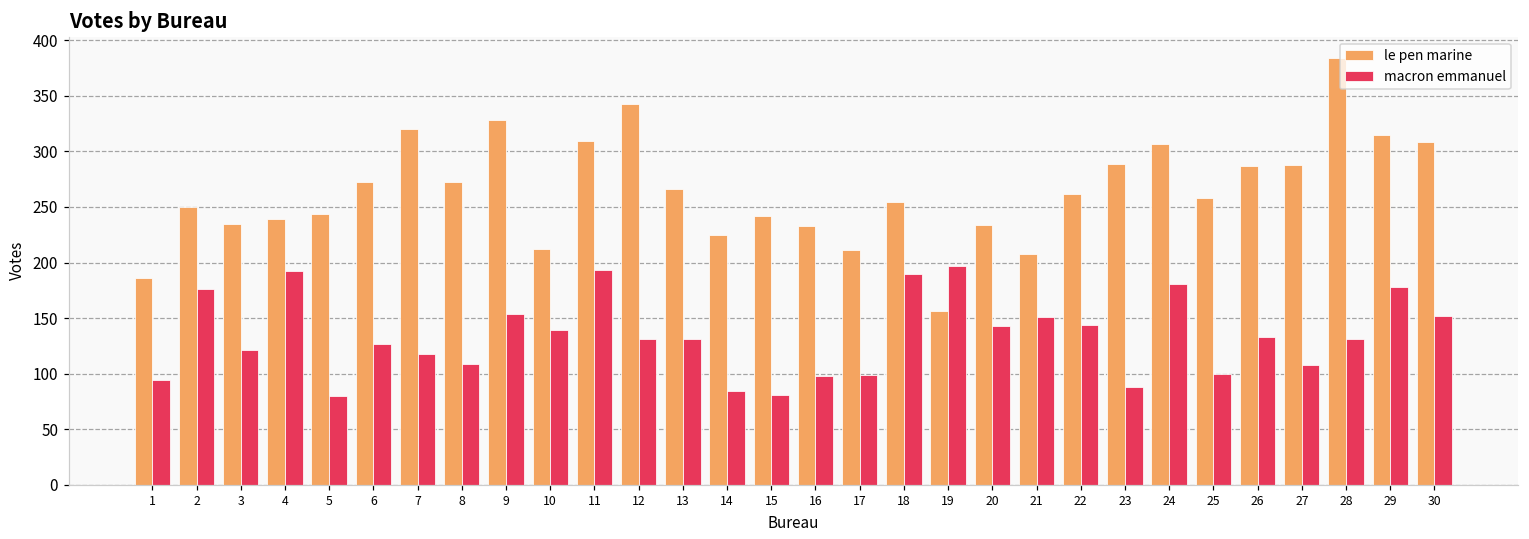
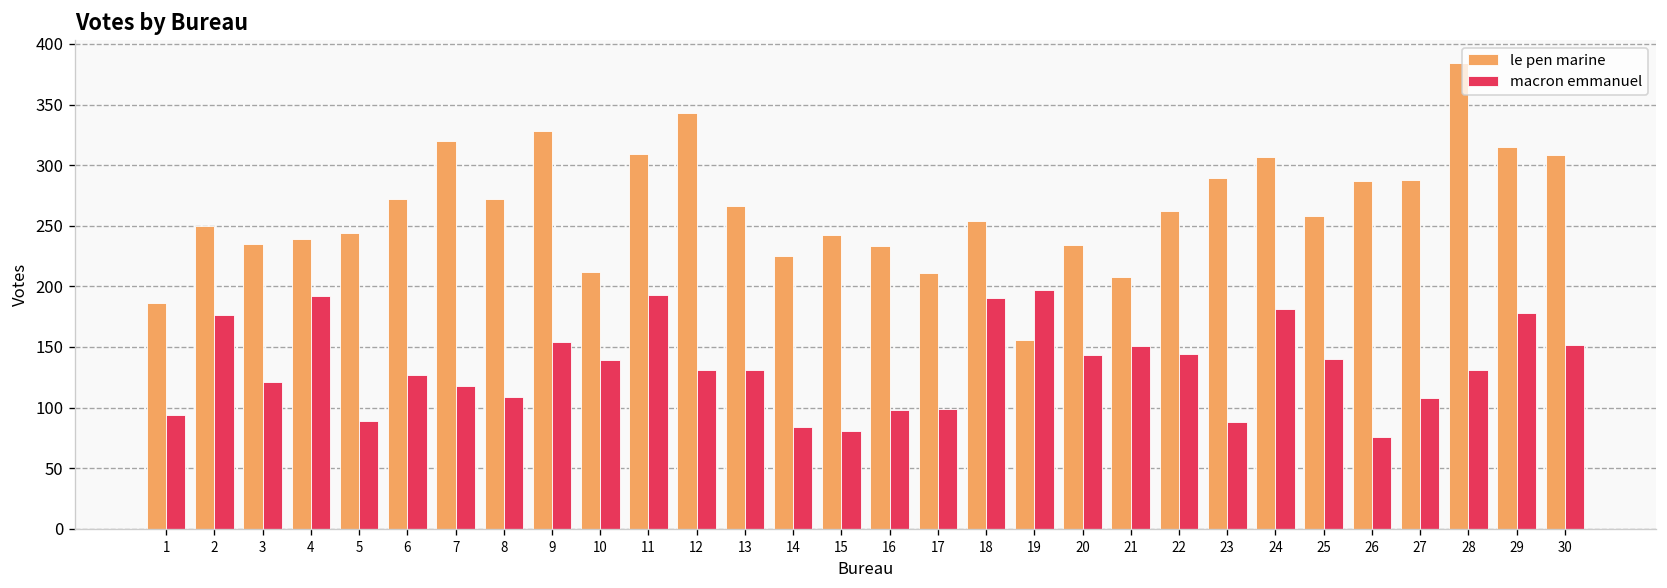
  {
    "le pen marine": {
      "1": 186,
      "2": 250,
      "3": 235,
      "4": 239,
      "5": 244,
      "6": 272,
      "7": 320,
      "8": 272,
      "9": 328,
      "10": 212,
      "11": 309,
      "12": 343,
      "13": 266,
      "14": 225,
      "15": 242,
      "16": 233,
      "17": 211,
      "18": 254,
      "19": 156,
      "20": 234,
      "21": 208,
      "22": 262,
      "23": 289,
      "24": 307,
      "25": 258,
      "26": 287,
      "27": 288,
      "28": 384,
      "29": 315,
      "30": 308
    },
    "macron emmanuel": {
      "1": 94,
      "2": 176,
      "3": 121,
      "4": 192,
-     "5": 80,
+     "5": 89,
      "6": 127,
      "7": 118,
      "8": 109,
      "9": 154,
      "10": 139,
      "11": 193,
      "12": 131,
      "13": 131,
      "14": 84,
      "15": 81,
      "16": 98,
      "17": 99,
      "18": 190,
      "19": 197,
      "20": 143,
      "21": 151,
      "22": 144,
      "23": 88,
      "24": 181,
-     "25": 100,
-     "26": 133,
+     "25": 140,
+     "26": 76,
      "27": 108,
      "28": 131,
      "29": 178,
      "30": 152
    }
  }
